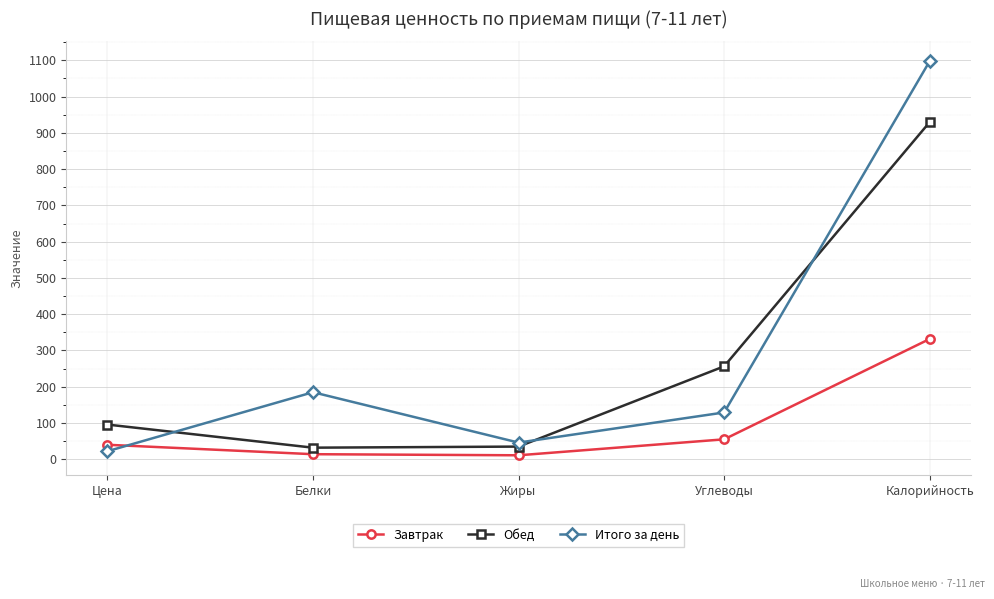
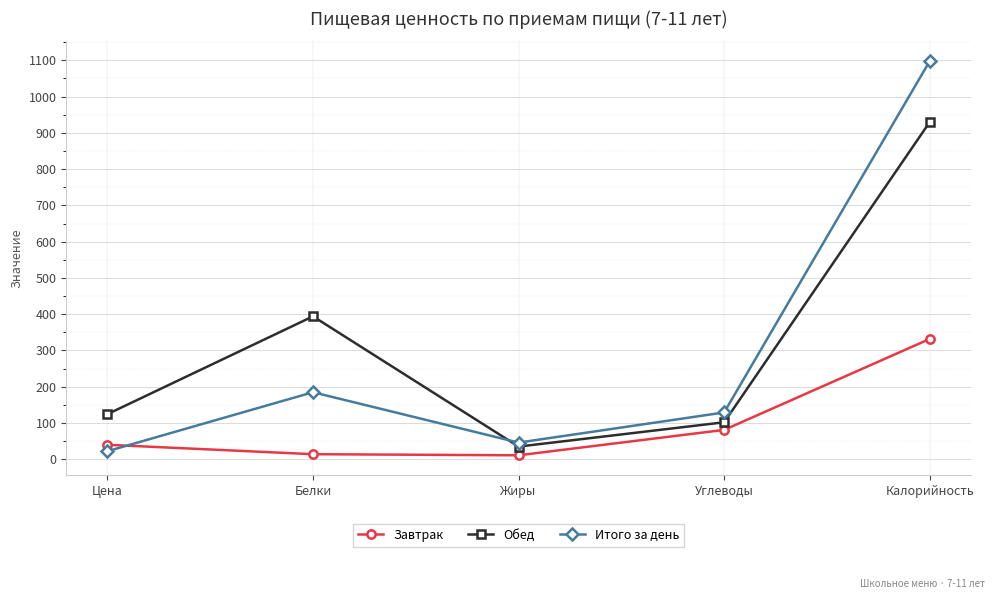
  {
    "Завтрак": {
      "Цена": 40,
      "Белки": 10,
      "Жиры": 10,
-     "Углеводы": 60,
+     "Углеводы": 80,
      "Калорийность": 330
    },
    "Обед": {
-     "Цена": 100,
-     "Белки": 30,
+     "Цена": 120,
+     "Белки": 390,
      "Жиры": 40,
-     "Углеводы": 260,
+     "Углеводы": 100,
      "Калорийность": 930
    },
    "Итого за день": {
      "Цена": 20,
      "Белки": 180,
      "Жиры": 50,
      "Углеводы": 130,
      "Калорийность": 1100
    }
  }
